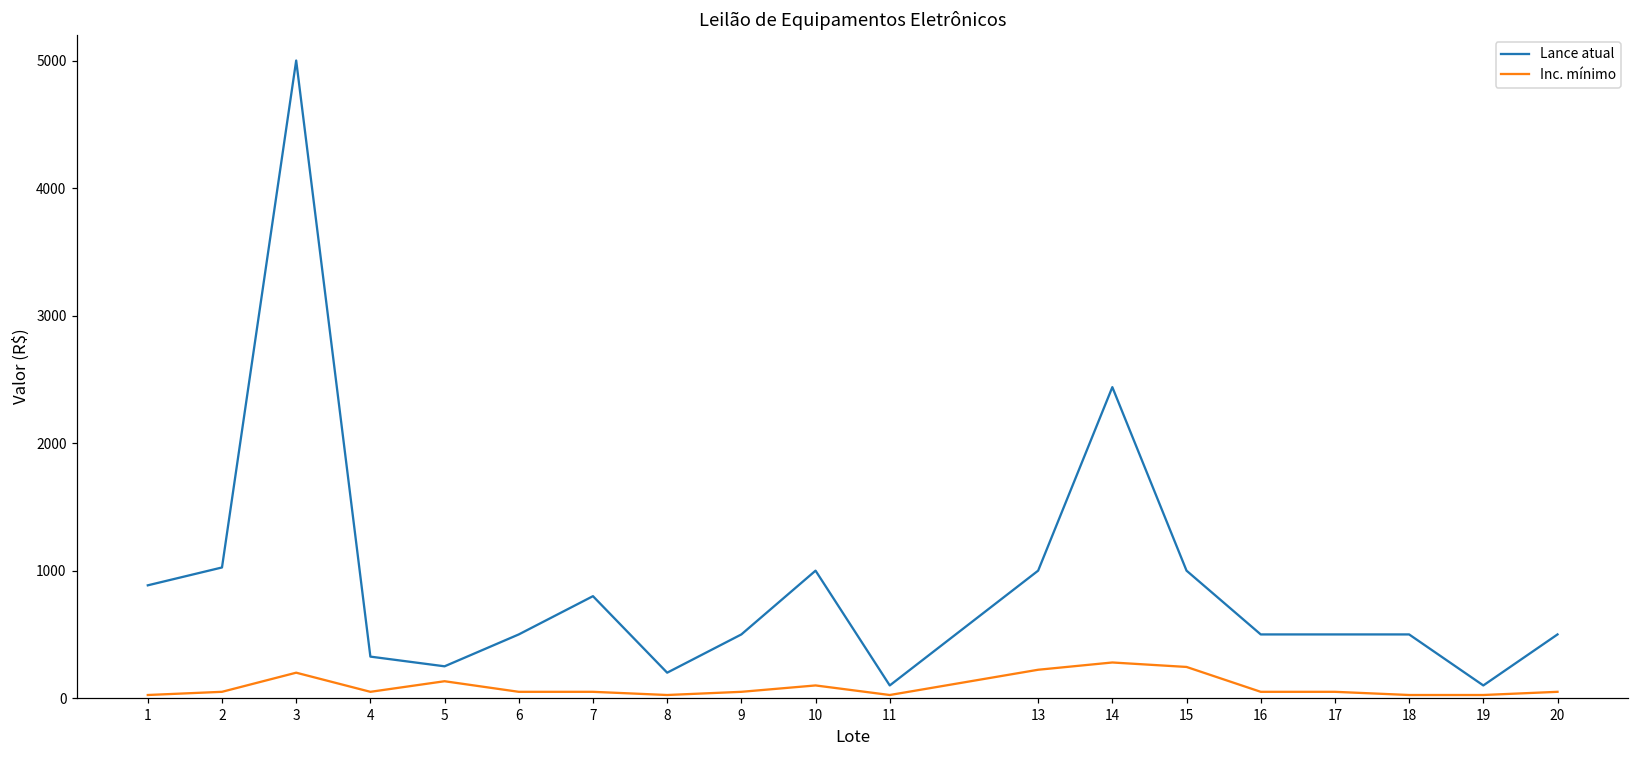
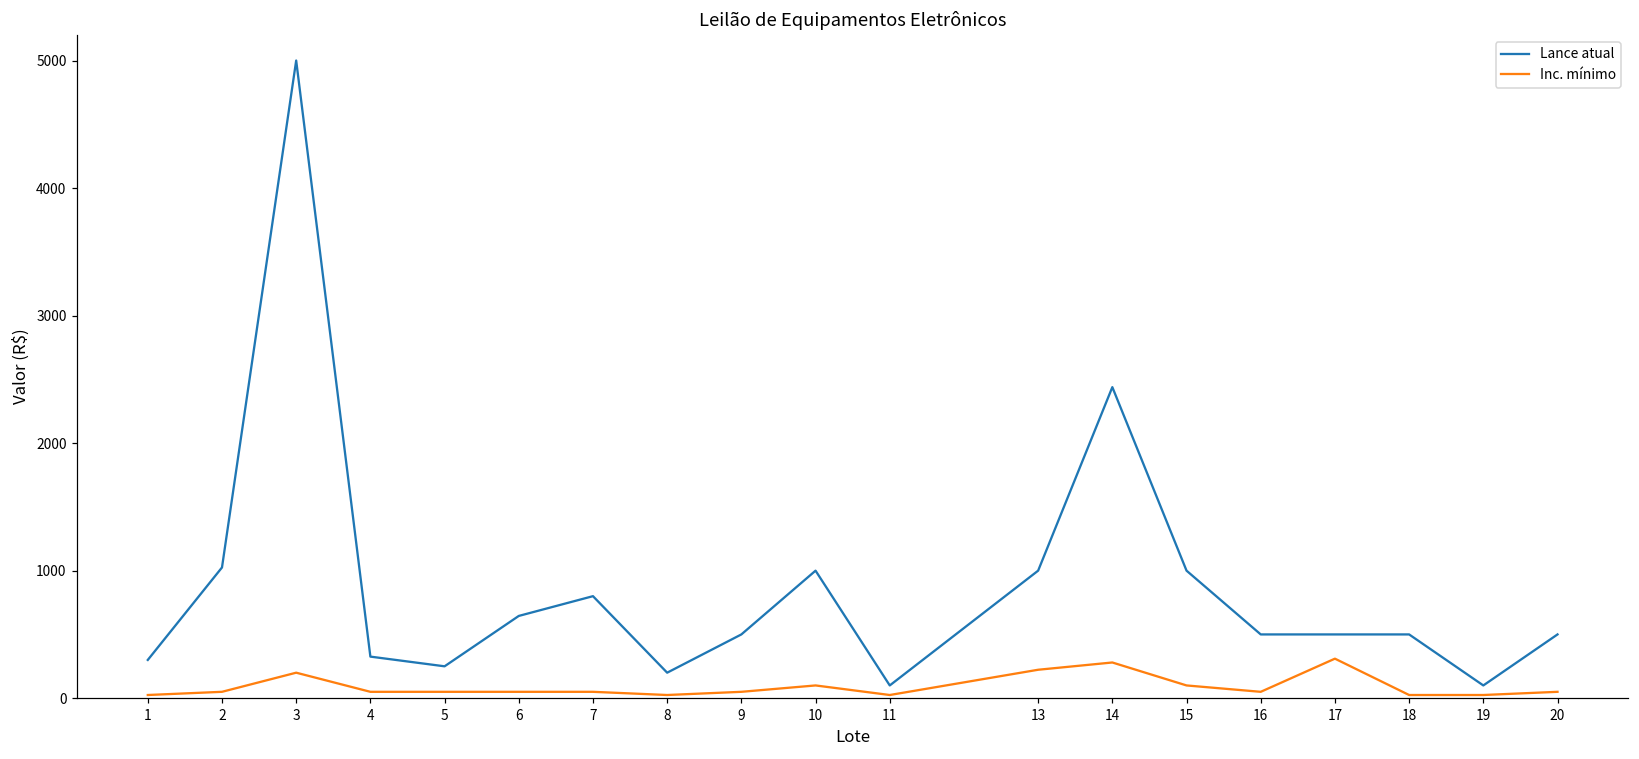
  {
    "Lance atual": {
-     "1": 890,
+     "1": 300,
      "2": 1030,
      "3": 5000,
      "4": 330,
      "5": 250,
-     "6": 500,
+     "6": 650,
      "7": 800,
      "8": 200,
      "9": 500,
      "10": 1000,
      "11": 100,
      "13": 1000,
      "14": 2440,
      "15": 1000,
      "16": 500,
      "17": 500,
      "18": 500,
      "19": 100,
      "20": 500
    },
    "Inc. mínimo": {
      "1": 30,
      "2": 50,
      "3": 200,
      "4": 50,
-     "5": 130,
+     "5": 50,
      "6": 50,
      "7": 50,
      "8": 30,
      "9": 50,
      "10": 100,
      "11": 30,
      "13": 220,
      "14": 280,
-     "15": 250,
+     "15": 100,
      "16": 50,
-     "17": 50,
+     "17": 310,
      "18": 30,
      "19": 30,
      "20": 50
    }
  }
